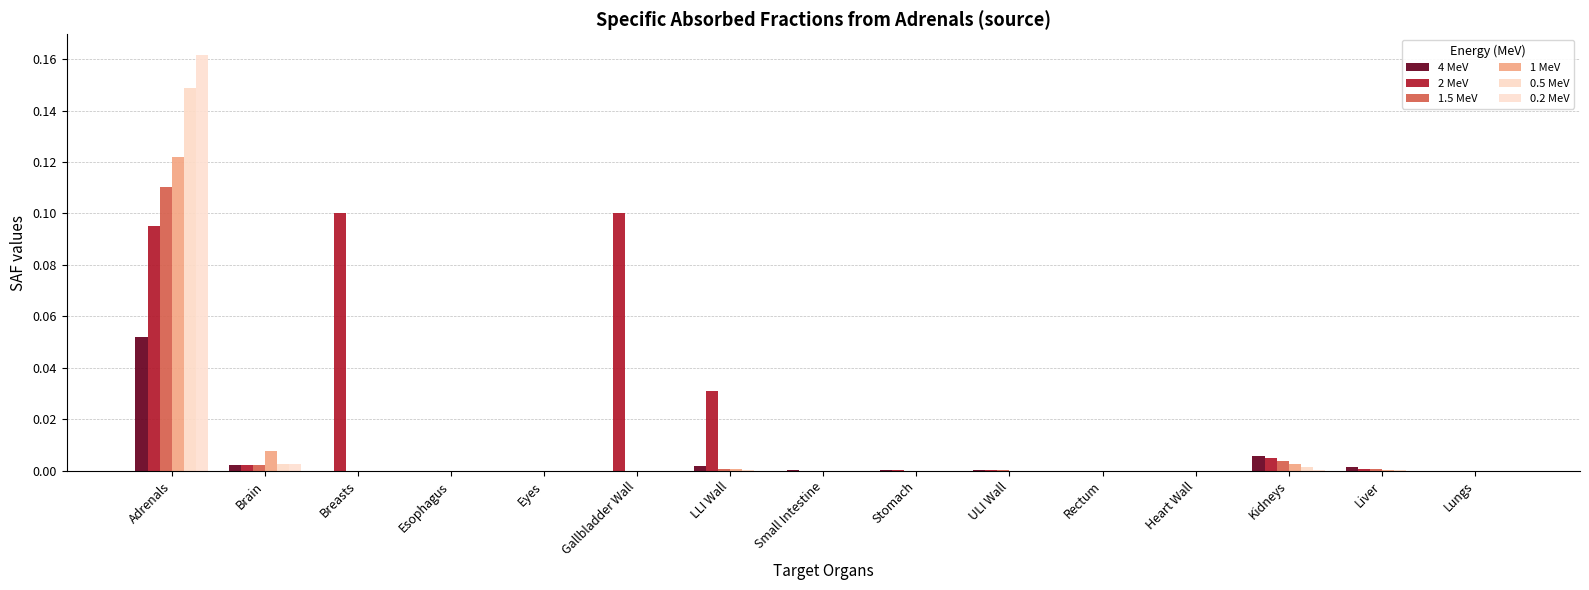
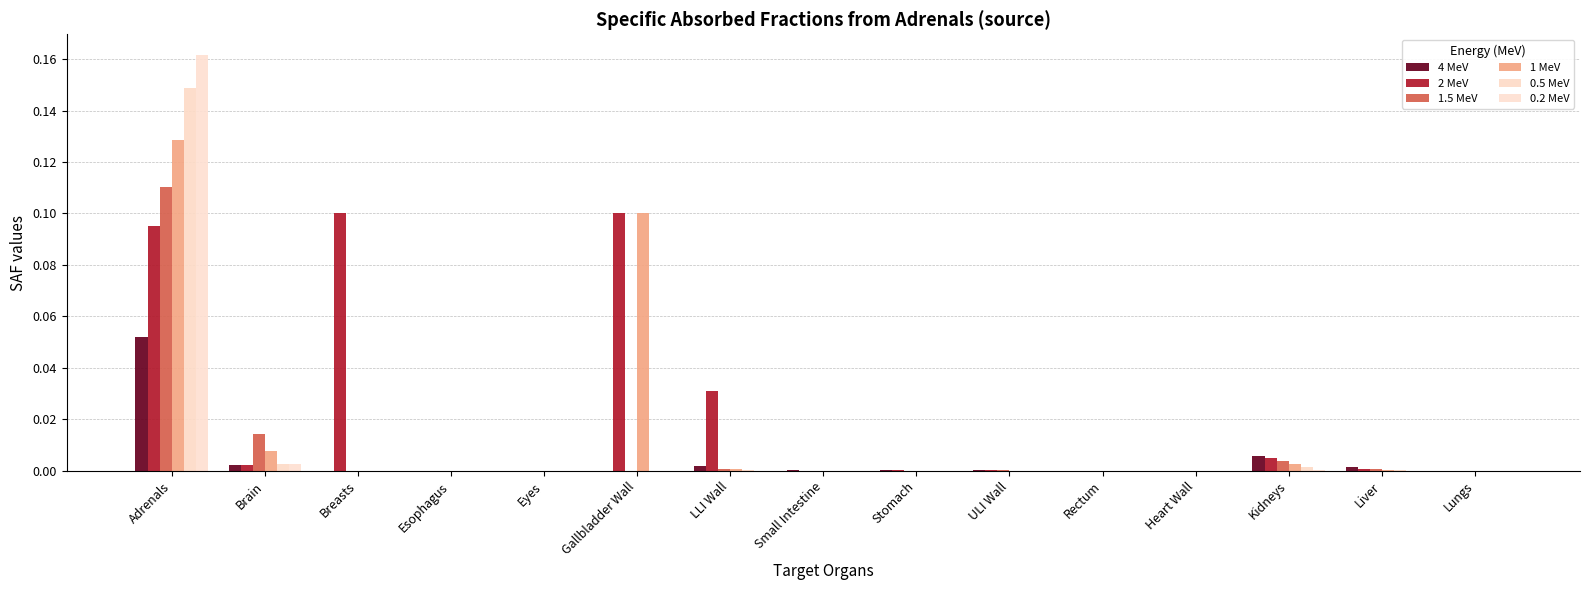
  {
    "4 MeV": {
      "Adrenals": 0.052,
      "Brain": 0.002,
      "Breasts": 0.000,
      "Esophagus": 0.000,
      "Eyes": 0.000,
      "Gallbladder Wall": 0.000,
      "LLI Wall": 0.002,
      "Kidneys": 0.006,
      "Liver": 0.001
    },
    "2 MeV": {
      "Adrenals": 0.095,
      "Brain": 0.002,
      "Breasts": 0.100,
      "Esophagus": 0.000,
      "Gallbladder Wall": 0.100,
      "LLI Wall": 0.031,
      "Kidneys": 0.005
    },
    "1.5 MeV": {
      "Adrenals": 0.110,
-     "Brain": 0.002,
+     "Brain": 0.014,
      "Breasts": 0.000,
      "Esophagus": 0.000,
      "Gallbladder Wall": 0.000,
      "Kidneys": 0.004
    },
    "1 MeV": {
-     "Adrenals": 0.122,
+     "Adrenals": 0.128,
      "Brain": 0.008,
      "Breasts": 0.000,
      "Esophagus": 0.000,
-     "Gallbladder Wall": 0.0,
+     "Gallbladder Wall": 0.1,
      "Kidneys": 0.003
    }
  }
